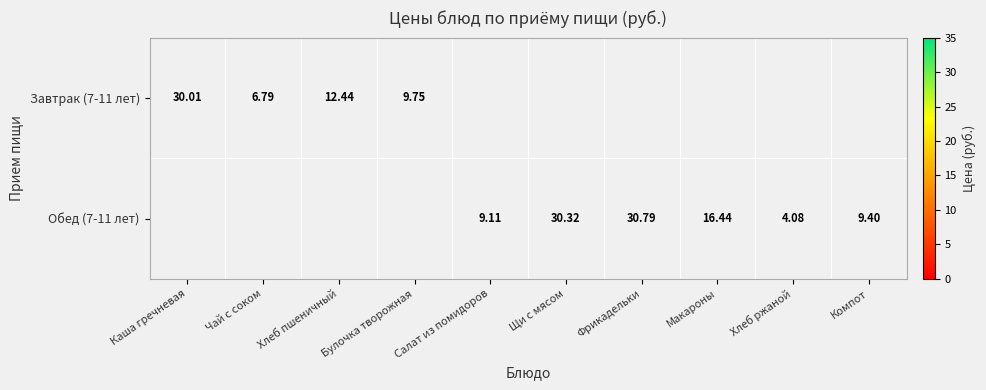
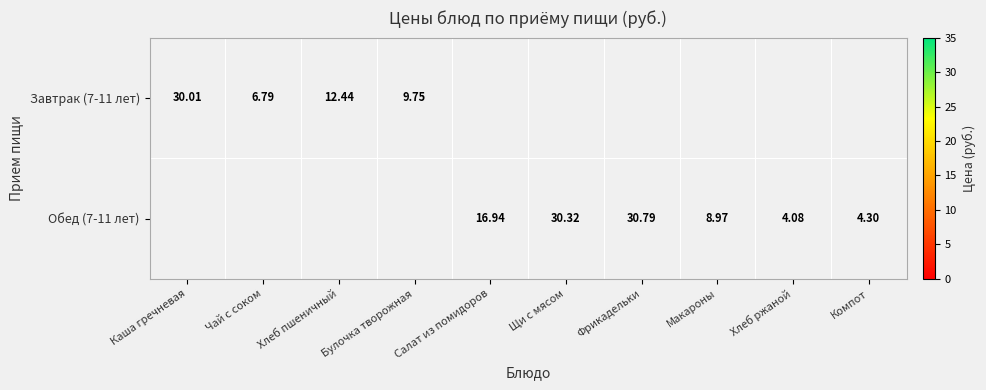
  {
    "Завтрак (7-11 лет)": {
      "Каша гречневая": 30.01,
      "Чай с соком": 6.79,
      "Хлеб пшеничный": 12.44,
      "Булочка творожная": 9.75
    },
    "Обед (7-11 лет)": {
-     "Салат из помидоров": 9.11,
+     "Салат из помидоров": 16.94,
      "Щи с мясом": 30.32,
      "Фрикадельки": 30.79,
-     "Макароны": 16.44,
+     "Макароны": 8.97,
      "Хлеб ржаной": 4.08,
-     "Компот": 9.40
+     "Компот": 4.30
    }
  }
